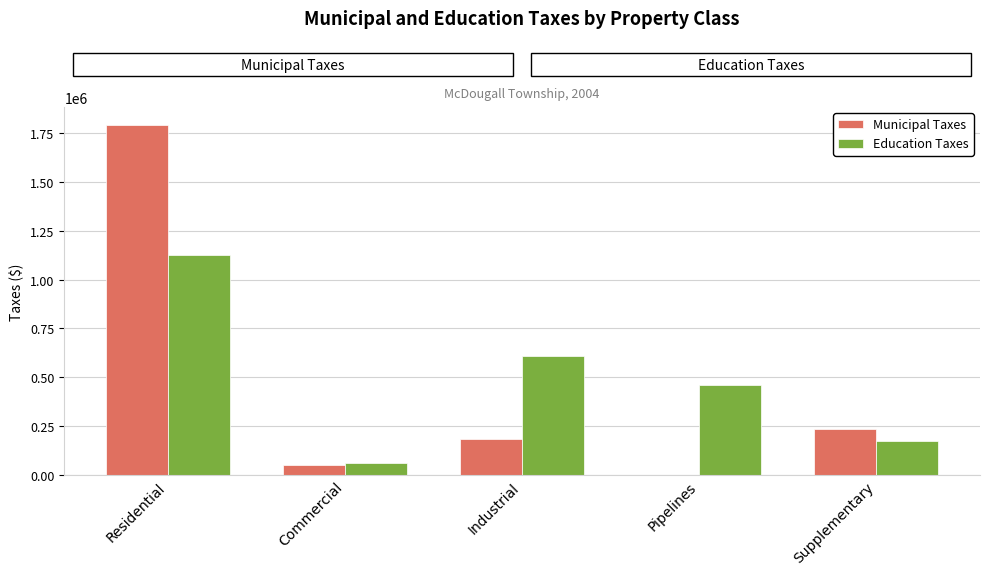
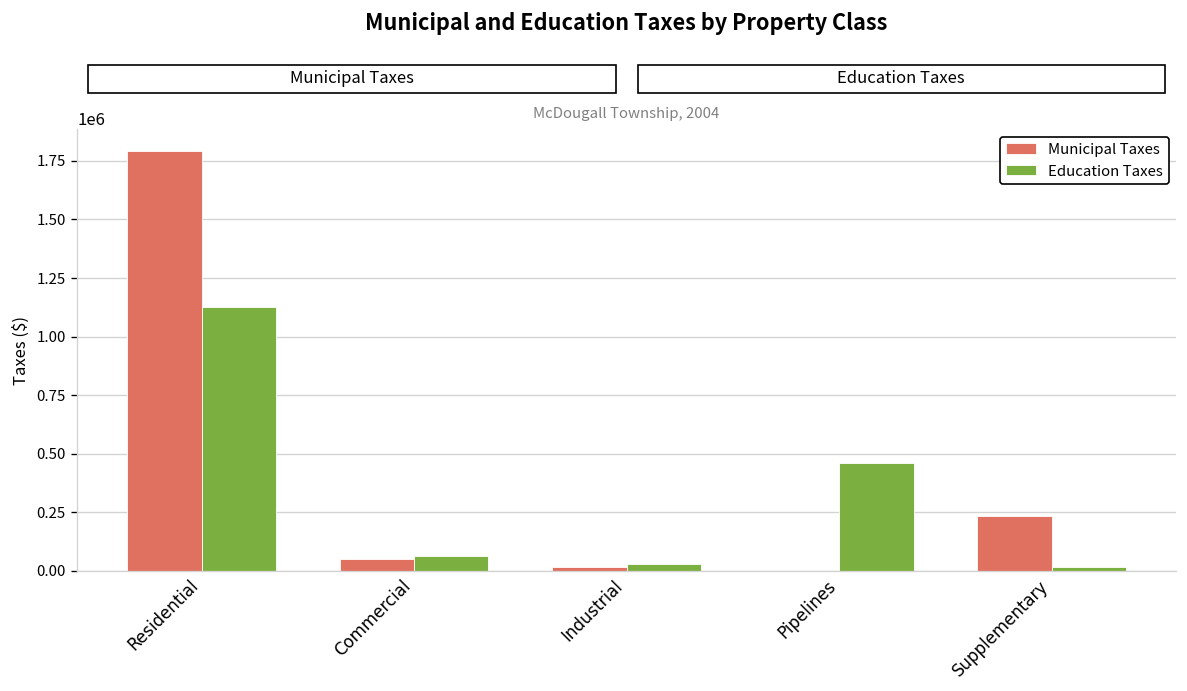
  {
    "Municipal Taxes": {
      "Residential": 1790000,
      "Commercial": 50000,
-     "Industrial": 190000,
+     "Industrial": 10000,
      "Pipelines": 0,
      "Supplementary": 240000
    },
    "Education Taxes": {
      "Residential": 1120000,
      "Commercial": 60000,
-     "Industrial": 610000,
+     "Industrial": 30000,
      "Pipelines": 460000,
-     "Supplementary": 170000
+     "Supplementary": 20000
    }
  }
